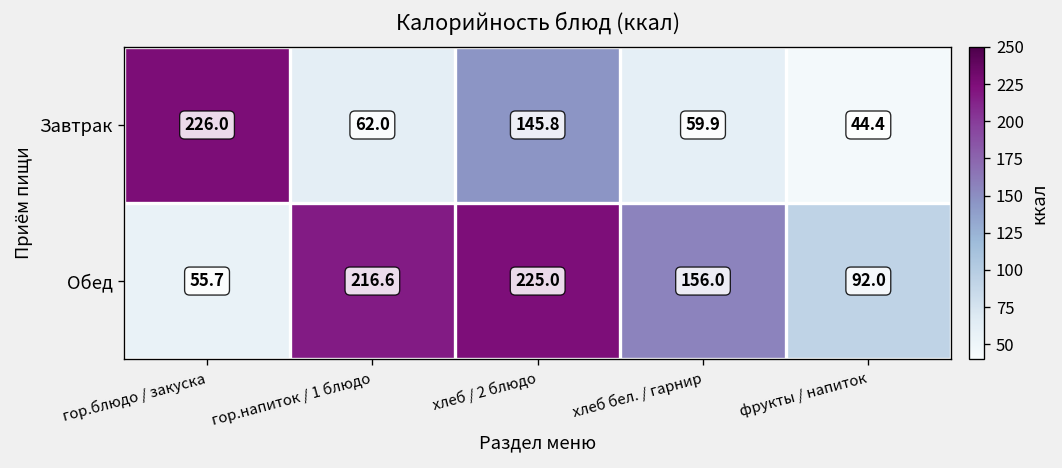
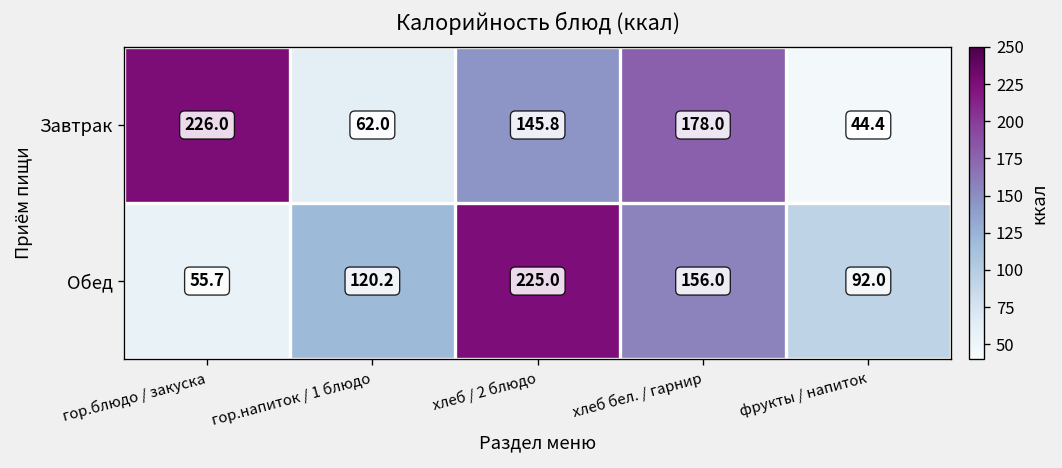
  {
    "Завтрак": {
-     "хлеб бел. / гарнир": 59.9
+     "хлеб бел. / гарнир": 178.0
    },
    "Обед": {
-     "гор.напиток / 1 блюдо": 216.6
+     "гор.напиток / 1 блюдо": 120.2
    }
  }
